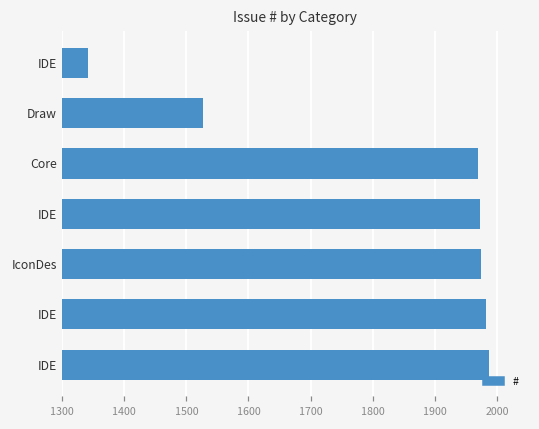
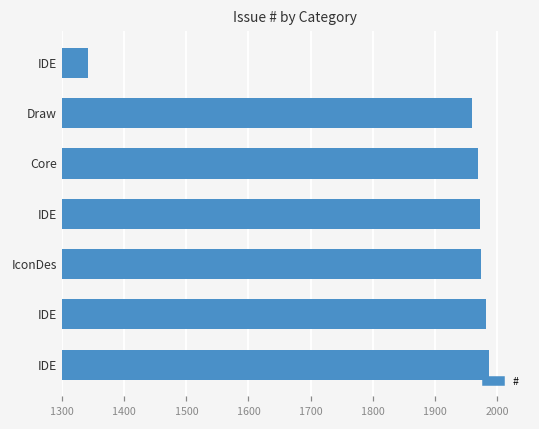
  {
-   "Draw": 1530,
+   "Draw": 1960,
    "Core": 1970,
    "IconDes": 1980
  }
